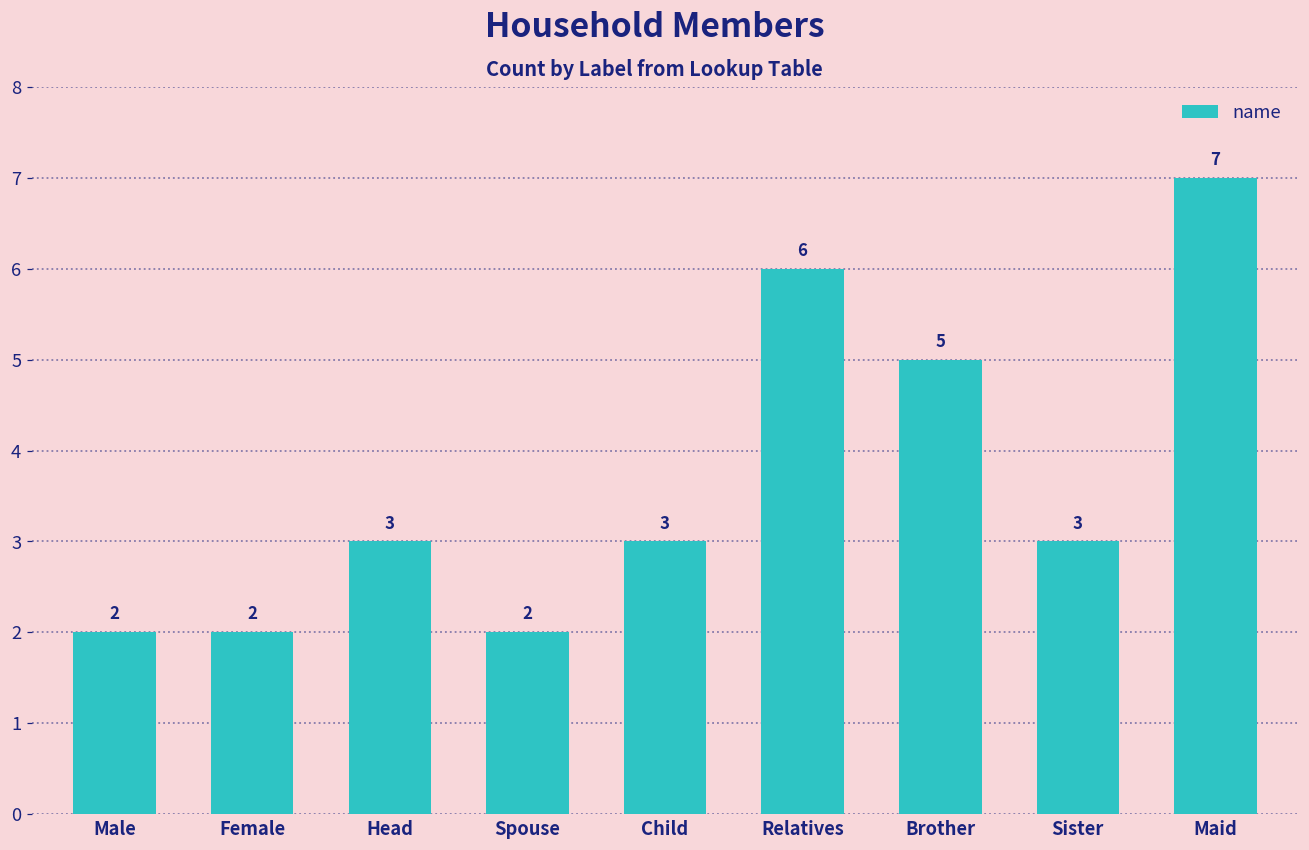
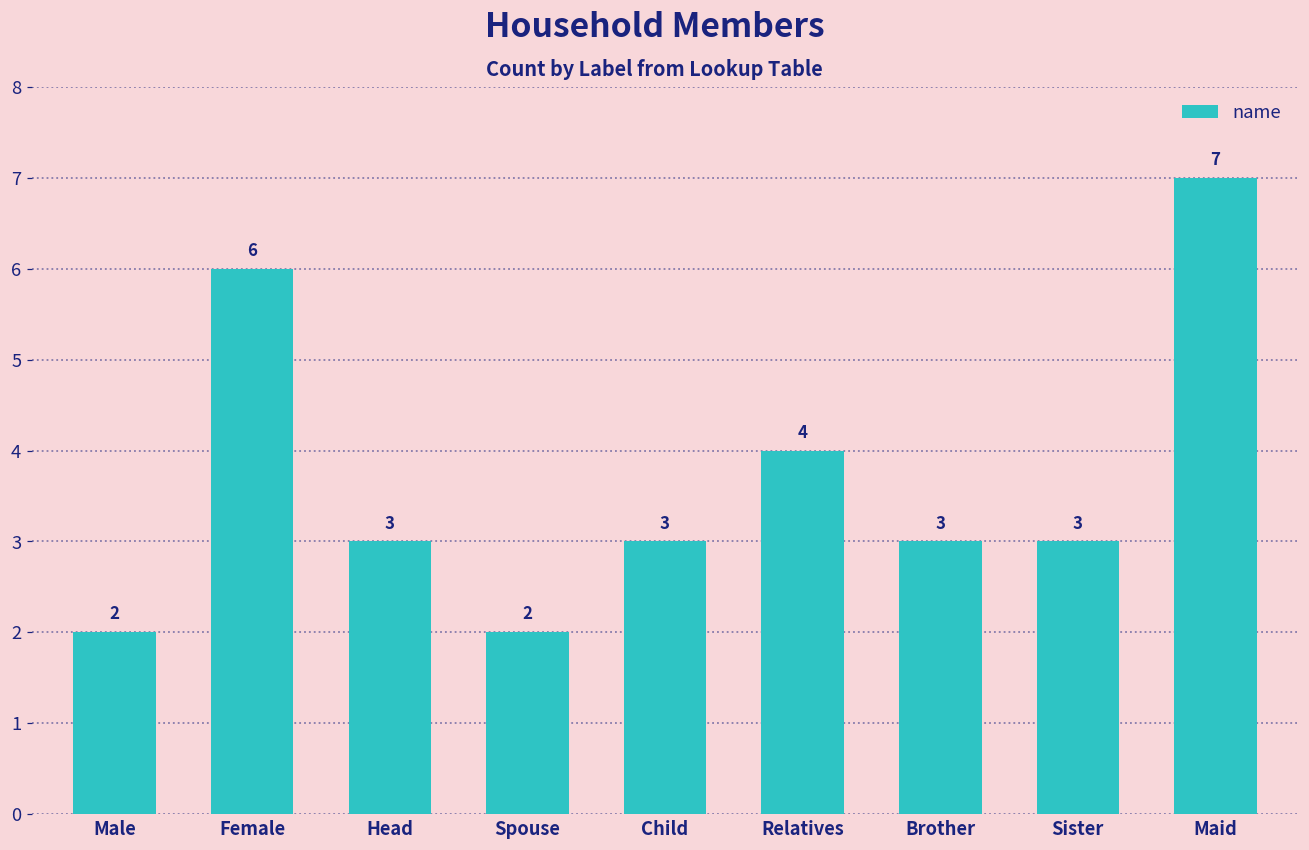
  {
    "Male": 2,
-   "Female": 2,
+   "Female": 6,
    "Head": 3,
    "Spouse": 2,
    "Child": 3,
-   "Relatives": 6,
-   "Brother": 5,
+   "Relatives": 4,
+   "Brother": 3,
    "Sister": 3,
    "Maid": 7
  }
